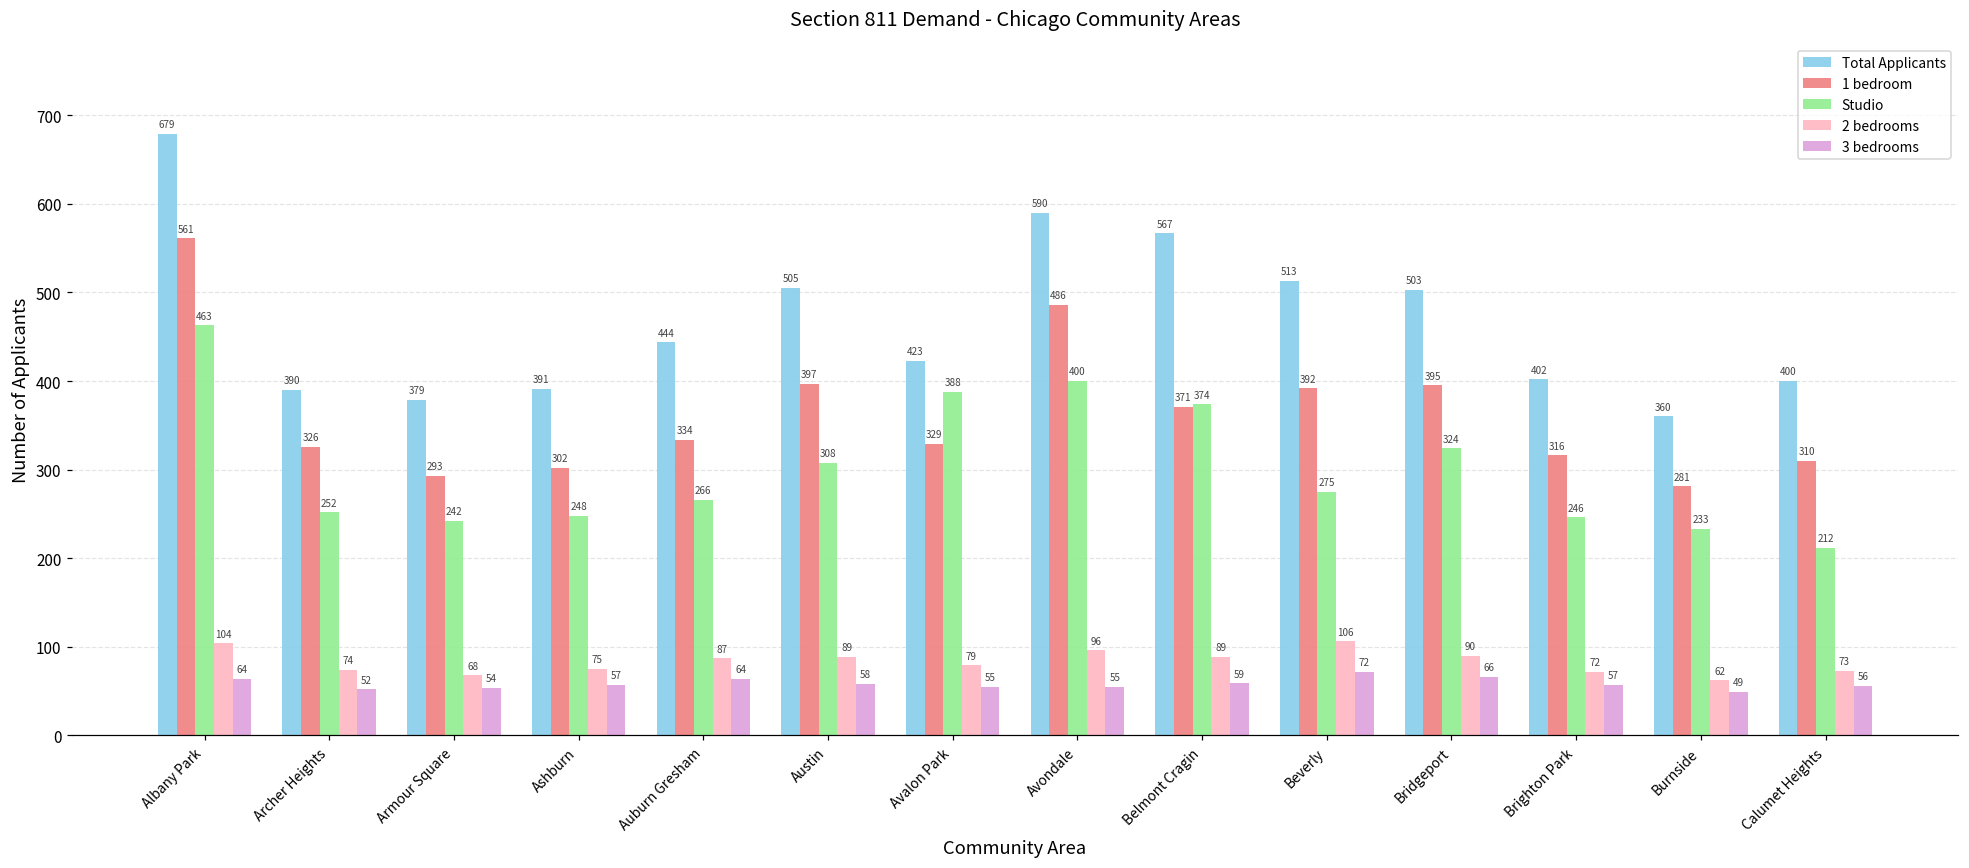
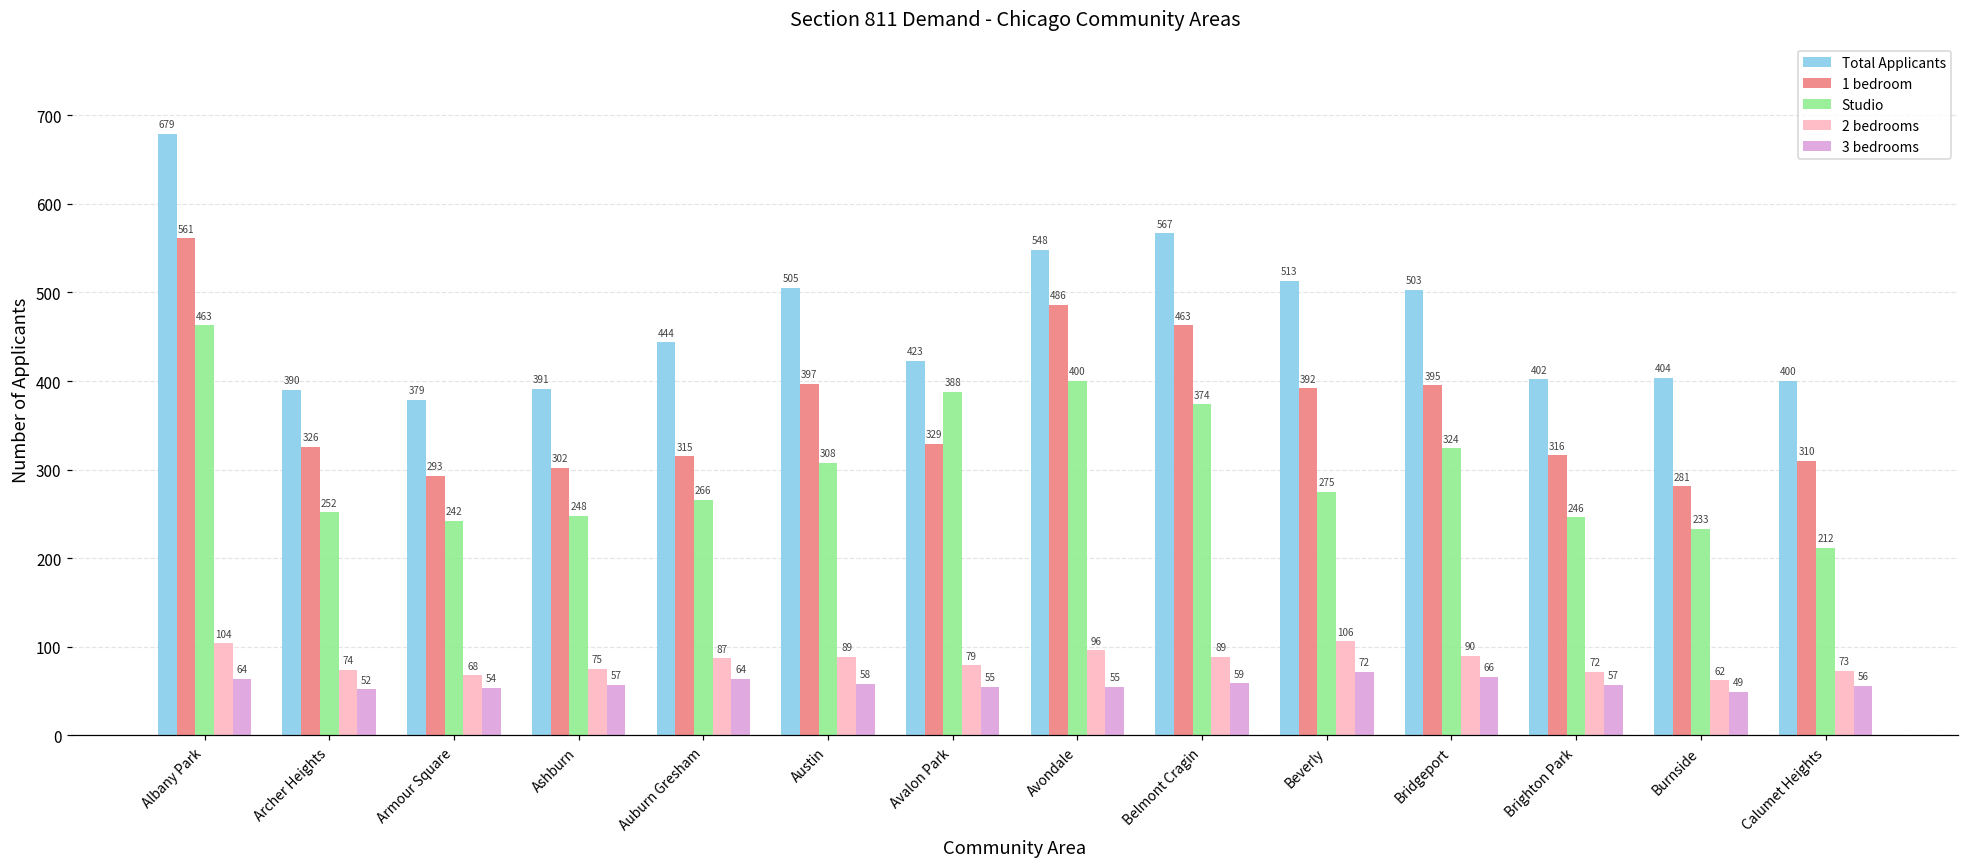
  {
    "Total Applicants": {
      "Albany Park": 679,
      "Archer Heights": 390,
      "Armour Square": 379,
      "Ashburn": 391,
      "Auburn Gresham": 444,
      "Austin": 505,
      "Avalon Park": 423,
-     "Avondale": 590,
+     "Avondale": 548,
      "Belmont Cragin": 567,
      "Beverly": 513,
      "Bridgeport": 503,
      "Brighton Park": 402,
-     "Burnside": 360,
+     "Burnside": 404,
      "Calumet Heights": 400
    },
    "1 bedroom": {
      "Albany Park": 561,
      "Archer Heights": 326,
      "Armour Square": 293,
      "Ashburn": 302,
-     "Auburn Gresham": 334,
+     "Auburn Gresham": 315,
      "Austin": 397,
      "Avalon Park": 329,
      "Avondale": 486,
-     "Belmont Cragin": 371,
+     "Belmont Cragin": 463,
      "Beverly": 392,
      "Bridgeport": 395,
      "Brighton Park": 316,
      "Burnside": 281,
      "Calumet Heights": 310
    },
    "Studio": {
      "Albany Park": 463,
      "Archer Heights": 252,
      "Armour Square": 242,
      "Ashburn": 248,
      "Auburn Gresham": 266,
      "Austin": 308,
      "Avalon Park": 388,
      "Avondale": 400,
      "Belmont Cragin": 374,
      "Beverly": 275,
      "Bridgeport": 324,
      "Brighton Park": 246,
      "Burnside": 233,
      "Calumet Heights": 212
    }
  }
